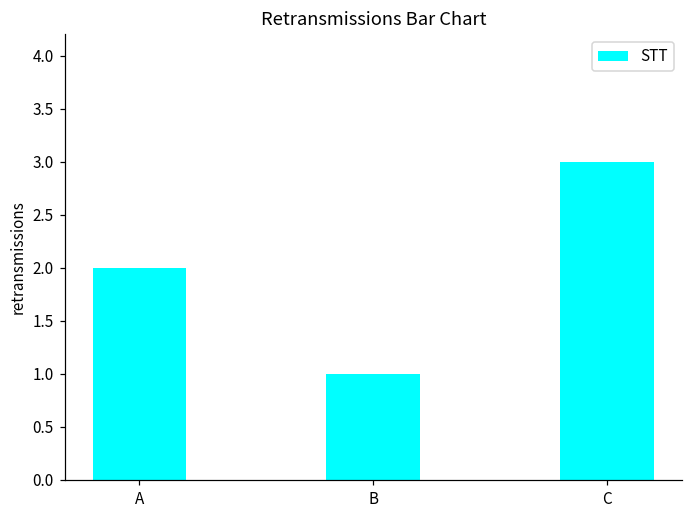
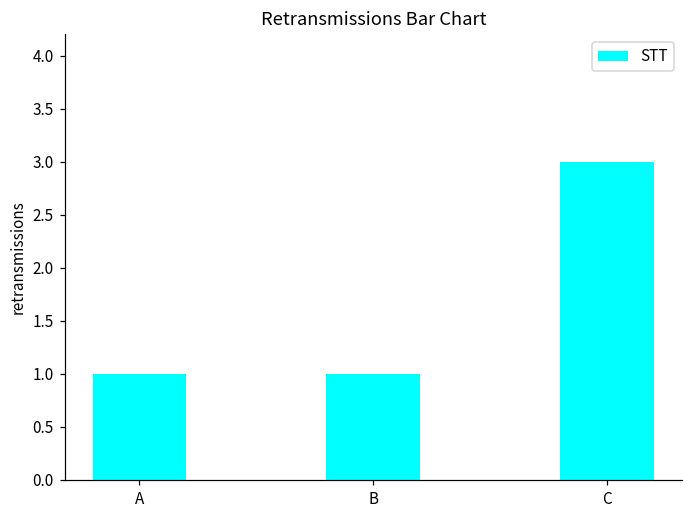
  {
-   "A": 2,
+   "A": 1,
    "B": 1,
    "C": 3
  }
